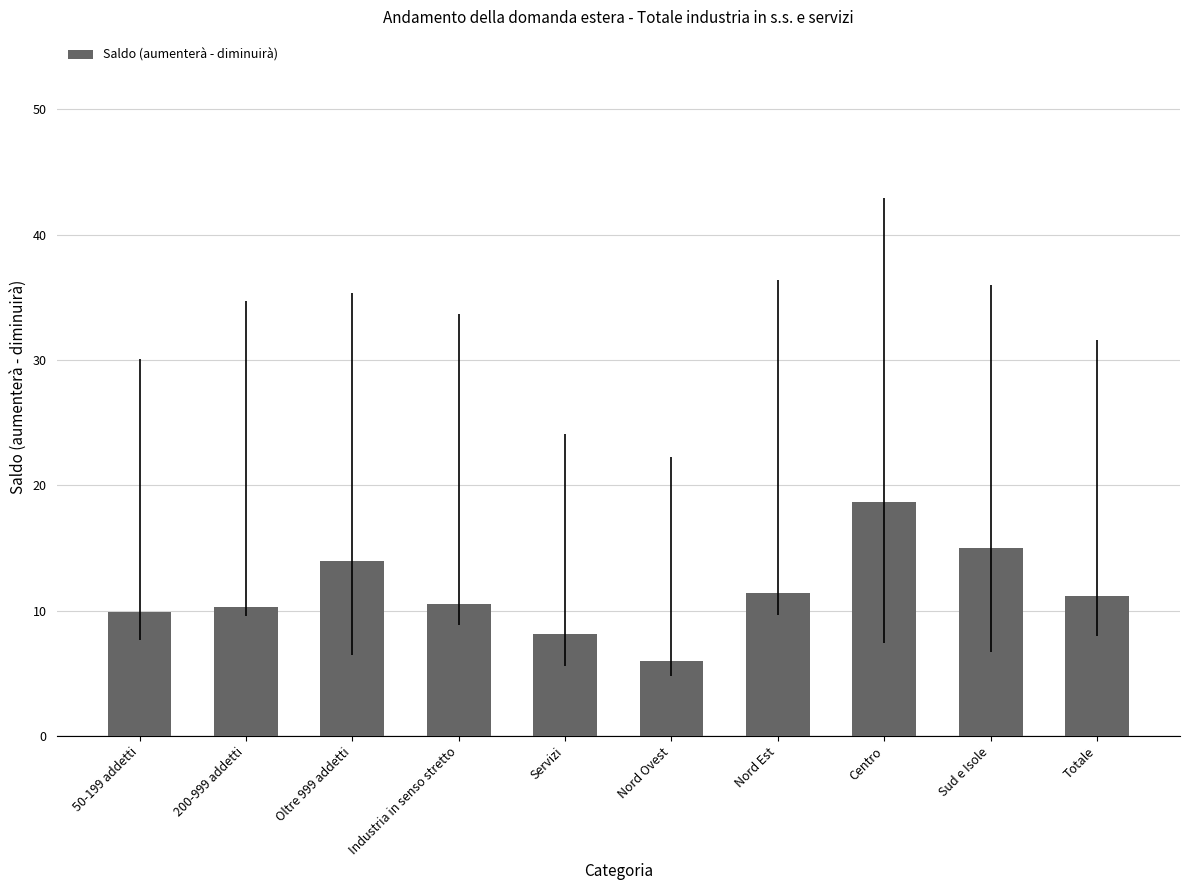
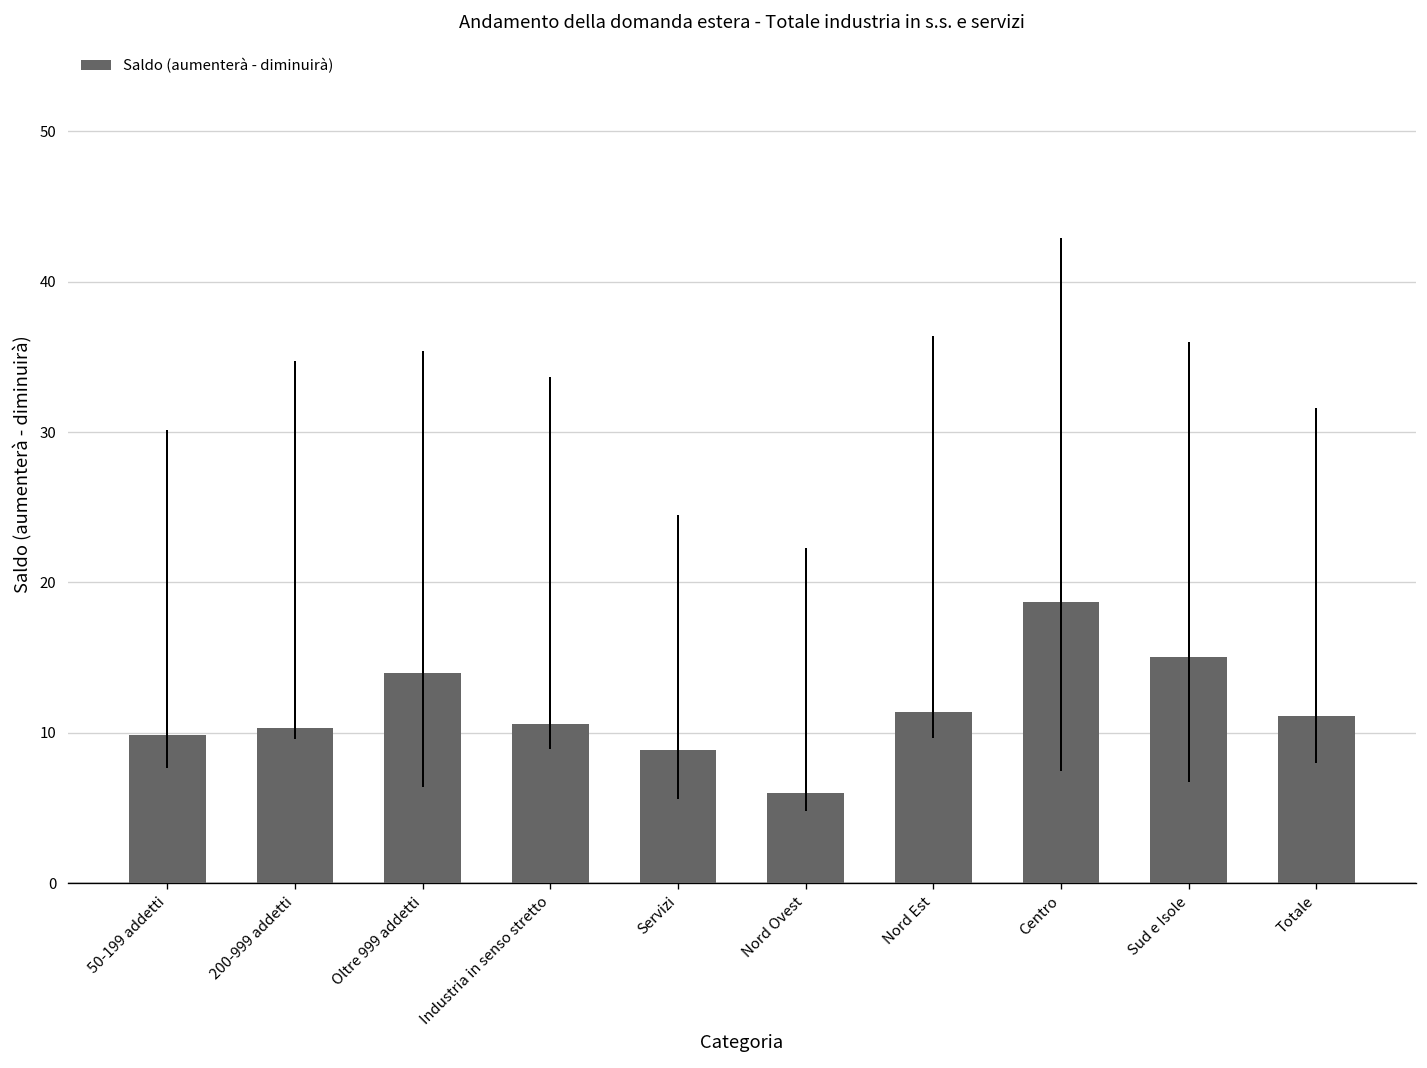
  {
    "50-199 addetti": 9.9,
    "200-999 addetti": 10.3,
    "Oltre 999 addetti": 14.0,
    "Industria in senso stretto": 10.6,
-   "Servizi": 8.1,
+   "Servizi": 8.8,
    "Nord Ovest": 6.0,
    "Nord Est": 11.4,
    "Centro": 18.7,
    "Sud e Isole": 15.0,
    "Totale": 11.1
  }
